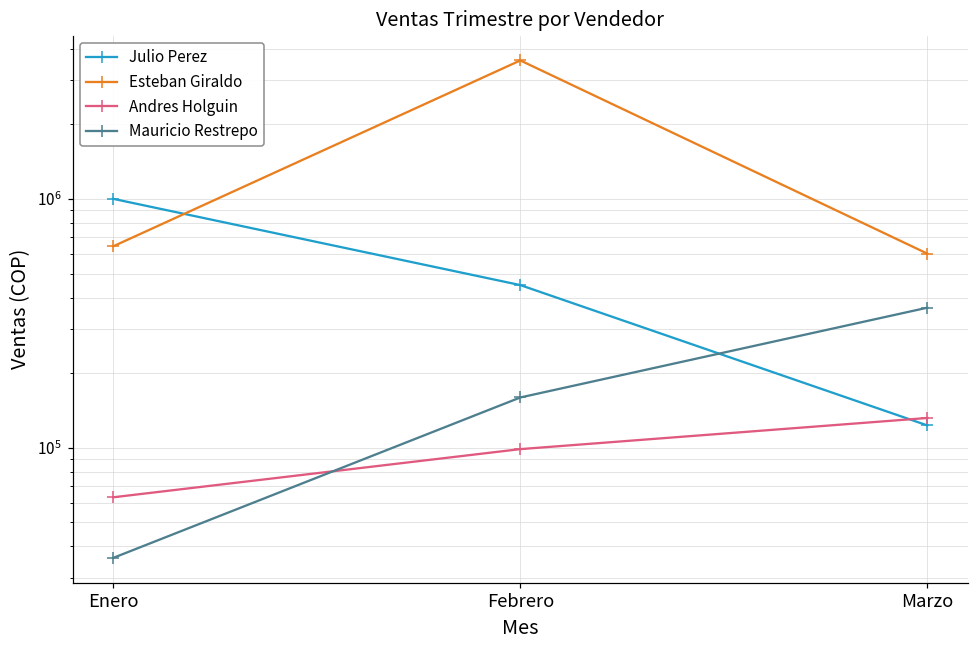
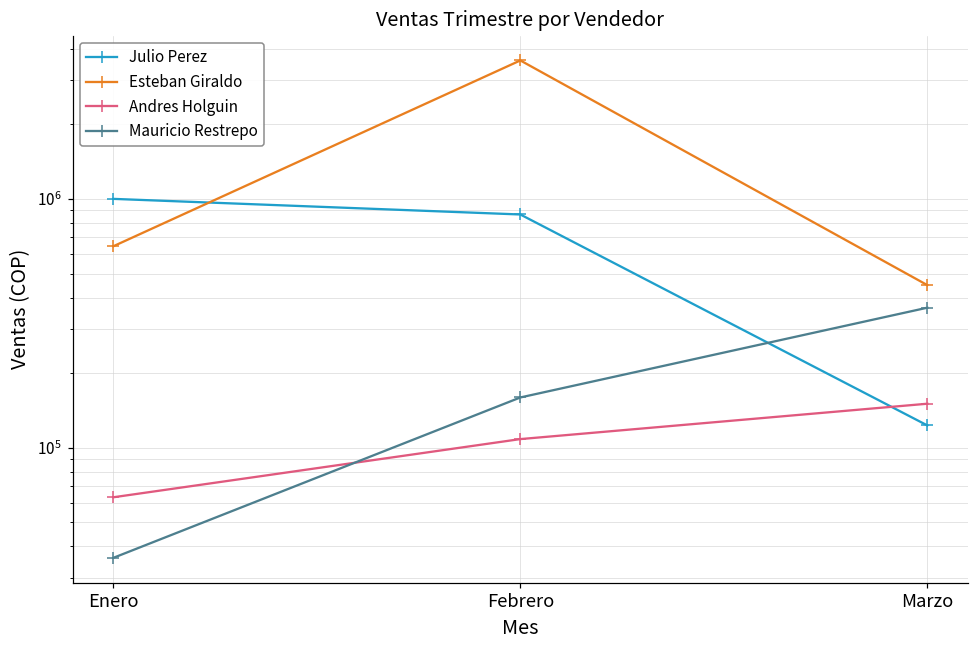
  {
    "Julio Perez": {
      "Enero": 1000000,
-     "Febrero": 450000,
+     "Febrero": 870000,
      "Marzo": 120000
    },
    "Esteban Giraldo": {
      "Enero": 640000,
      "Febrero": 3600000,
-     "Marzo": 600000
+     "Marzo": 450000
    },
    "Andres Holguin": {
      "Enero": 63000,
-     "Febrero": 100000,
-     "Marzo": 130000
+     "Febrero": 110000,
+     "Marzo": 150000
    },
    "Mauricio Restrepo": {
      "Enero": 36000,
      "Febrero": 160000,
      "Marzo": 370000
    }
  }
